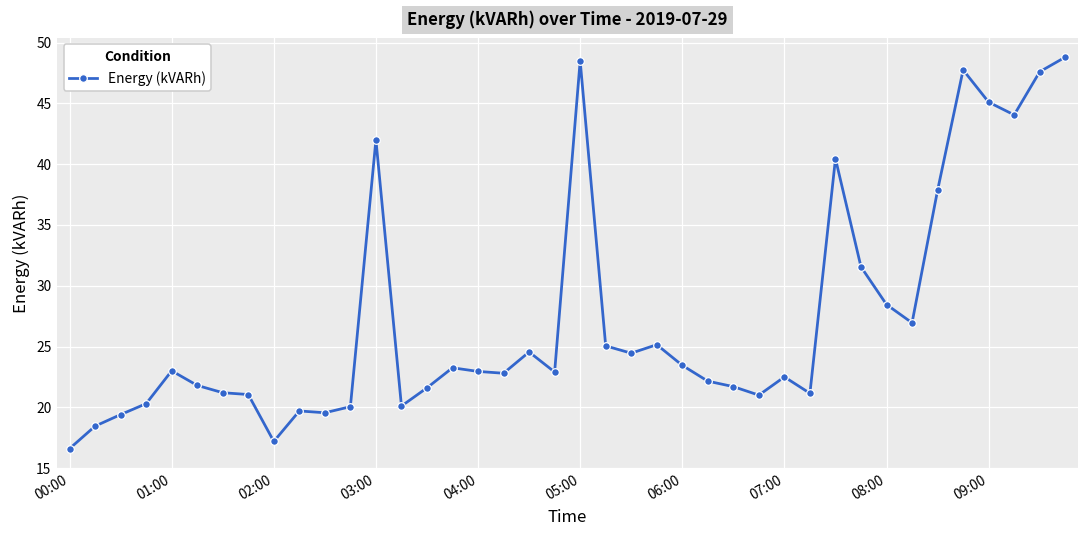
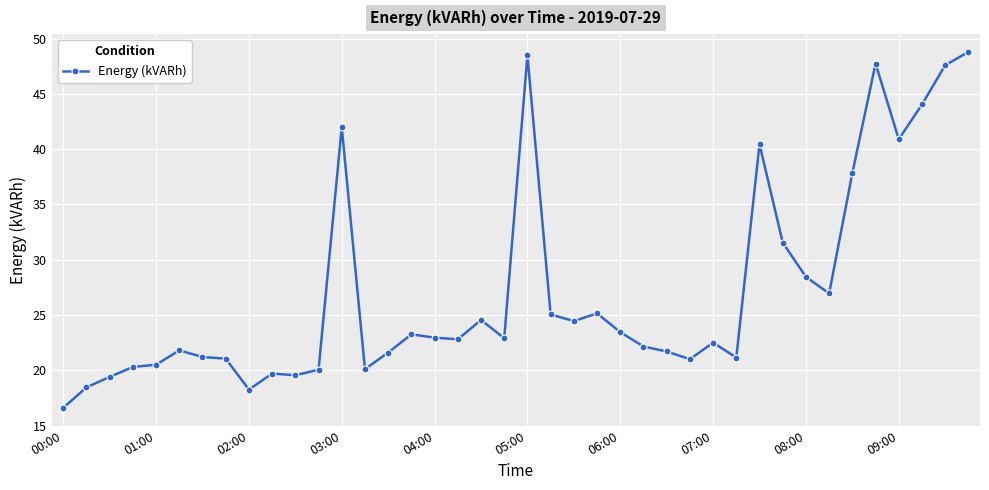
  {
    "00:00": 16.6,
-   "01:00": 23.0,
-   "02:00": 17.2,
+   "01:00": 20.5,
+   "02:00": 18.3,
    "03:00": 42.0,
    "04:00": 23.0,
    "05:00": 48.5,
    "06:00": 23.5,
    "07:00": 22.5,
    "08:00": 28.5,
-   "09:00": 45.1
+   "09:00": 40.9
  }
